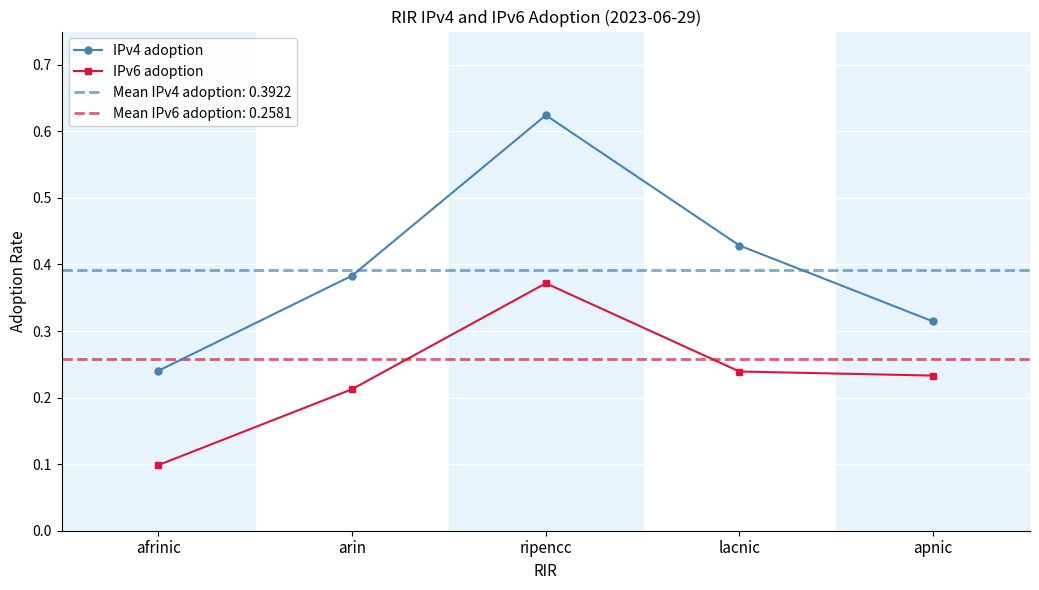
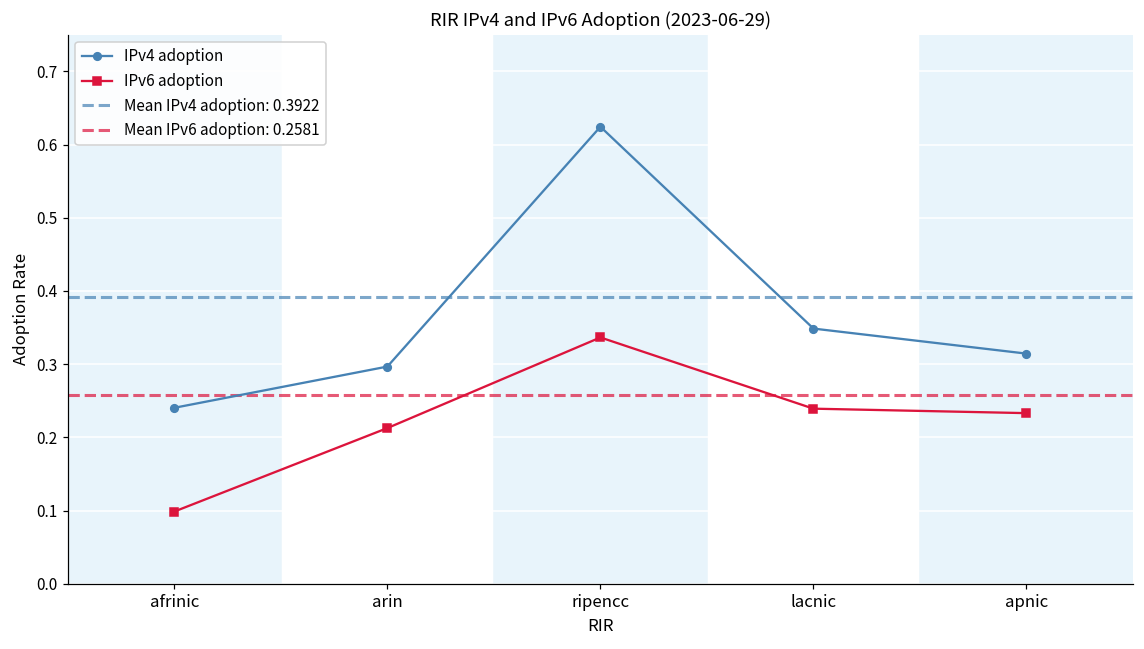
  {
    "IPv4 adoption": {
      "afrinic": 0.24,
-     "arin": 0.38,
+     "arin": 0.30,
      "ripencc": 0.62,
-     "lacnic": 0.43,
+     "lacnic": 0.35,
      "apnic": 0.31
    },
    "IPv6 adoption": {
      "afrinic": 0.10,
      "arin": 0.21,
-     "ripencc": 0.37,
+     "ripencc": 0.34,
      "lacnic": 0.24,
      "apnic": 0.23
    }
  }
